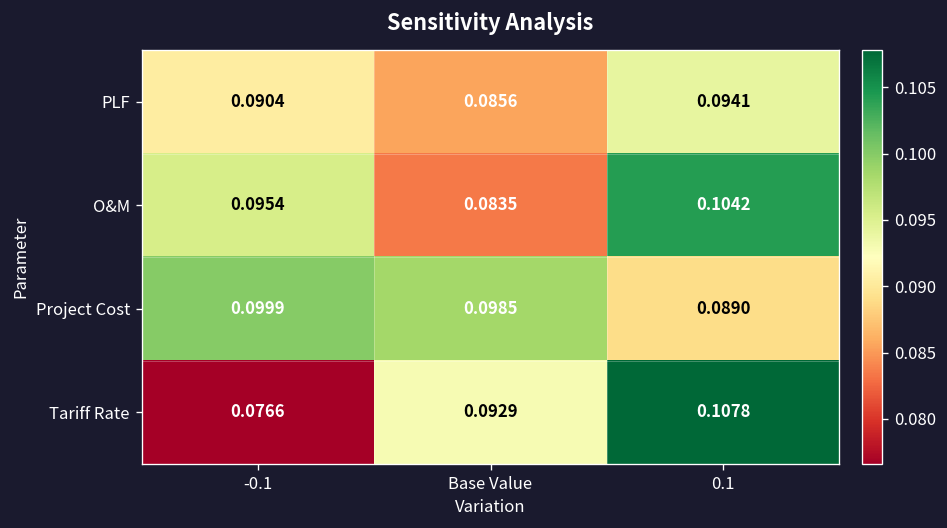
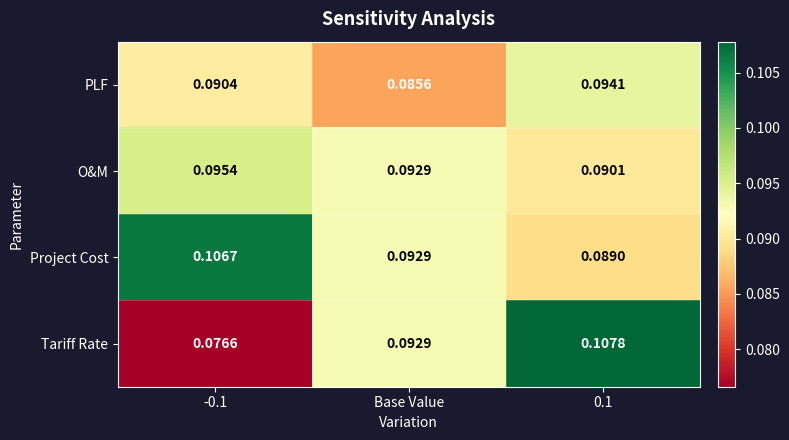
  {
    "PLF": {
      "-0.1": 0.0904,
      "Base Value": 0.0856,
      "0.1": 0.0941
    },
    "O&M": {
      "-0.1": 0.0954,
-     "Base Value": 0.0835,
-     "0.1": 0.1042
+     "Base Value": 0.0929,
+     "0.1": 0.0901
    },
    "Project Cost": {
-     "-0.1": 0.0999,
-     "Base Value": 0.0985,
+     "-0.1": 0.1067,
+     "Base Value": 0.0929,
      "0.1": 0.0890
    },
    "Tariff Rate": {
      "-0.1": 0.0766,
      "Base Value": 0.0929,
      "0.1": 0.1078
    }
  }
